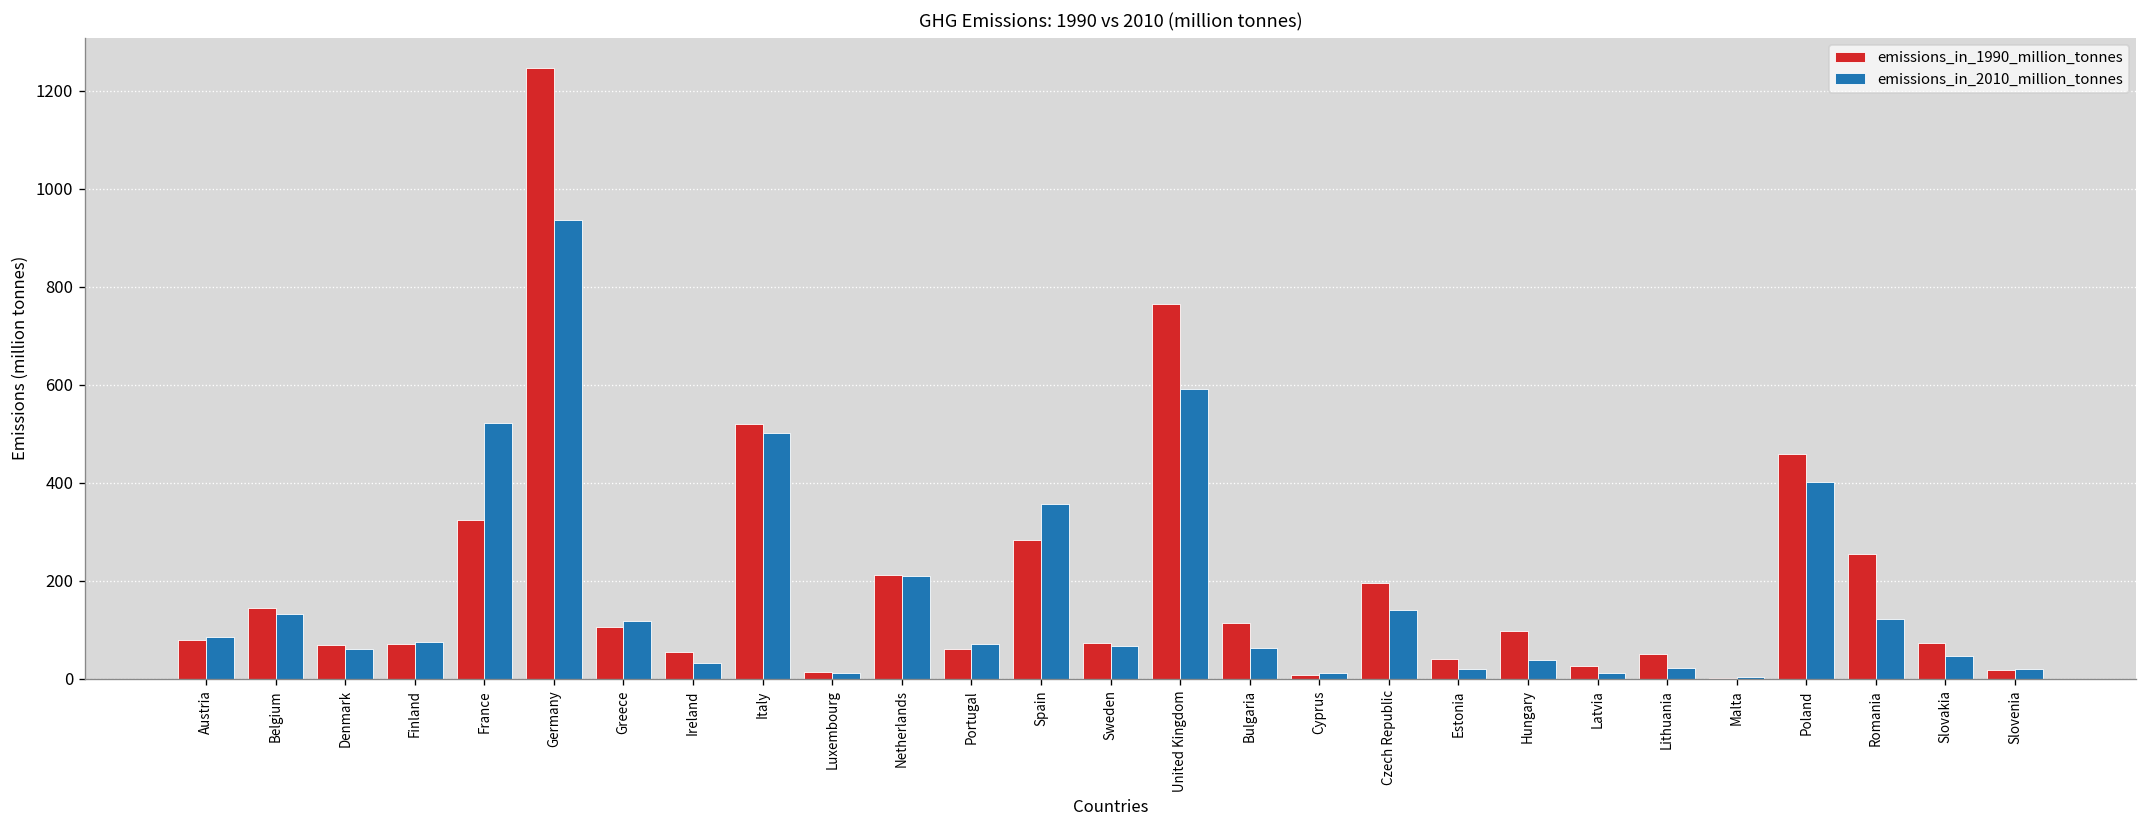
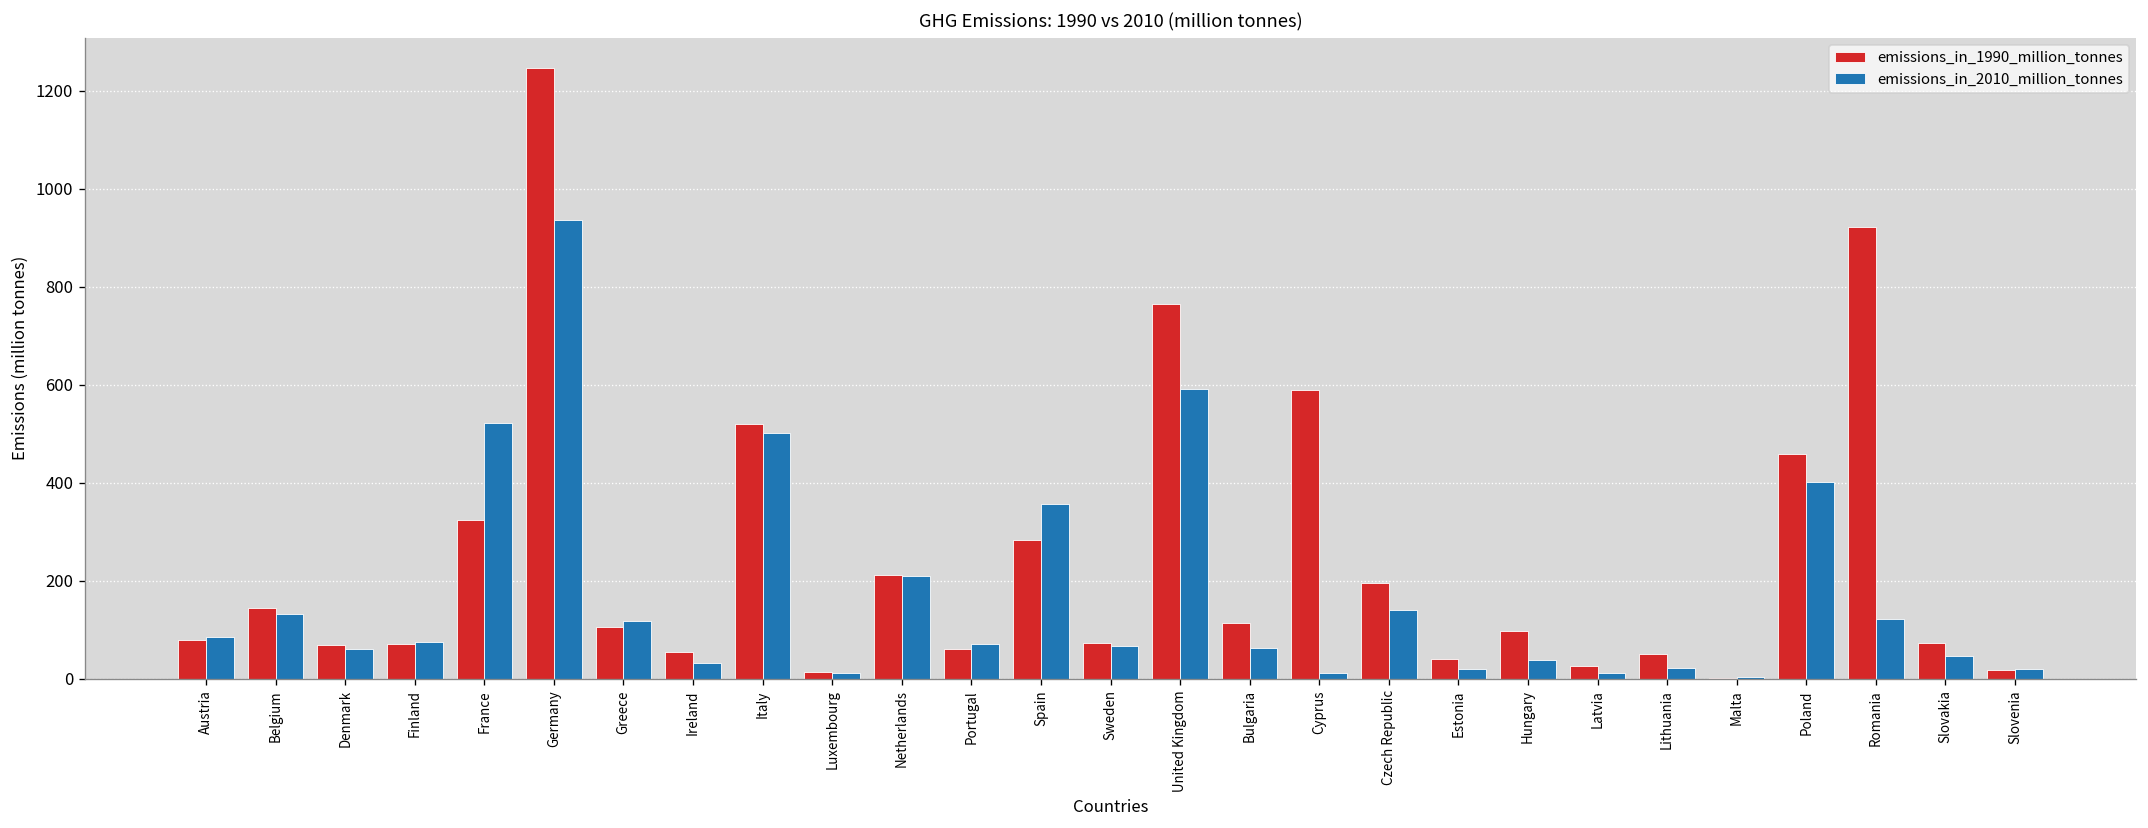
  {
    "emissions_in_1990_million_tonnes": {
      "Austria": 80,
      "Belgium": 140,
      "Denmark": 70,
      "Finland": 70,
      "France": 320,
      "Germany": 1250,
      "Greece": 110,
      "Ireland": 60,
      "Italy": 520,
      "Luxembourg": 10,
      "Netherlands": 210,
      "Portugal": 60,
      "Spain": 280,
      "Sweden": 70,
      "United Kingdom": 760,
      "Bulgaria": 110,
-     "Cyprus": 10,
+     "Cyprus": 590,
      "Czech Republic": 200,
      "Estonia": 40,
      "Hungary": 100,
      "Latvia": 30,
      "Lithuania": 50,
      "Poland": 460,
-     "Romania": 250,
+     "Romania": 920,
      "Slovakia": 70,
      "Slovenia": 20
    },
    "emissions_in_2010_million_tonnes": {
      "Austria": 80,
      "Belgium": 130,
      "Denmark": 60,
      "Finland": 70,
      "France": 520,
      "Germany": 940,
      "Greece": 120,
      "Ireland": 30,
      "Italy": 500,
      "Luxembourg": 10,
      "Netherlands": 210,
      "Portugal": 70,
      "Spain": 360,
      "Sweden": 70,
      "United Kingdom": 590,
      "Bulgaria": 60,
      "Cyprus": 10,
      "Czech Republic": 140,
      "Estonia": 20,
      "Hungary": 40,
      "Latvia": 10,
      "Lithuania": 20,
      "Poland": 400,
      "Romania": 120,
      "Slovakia": 50,
      "Slovenia": 20
    }
  }
